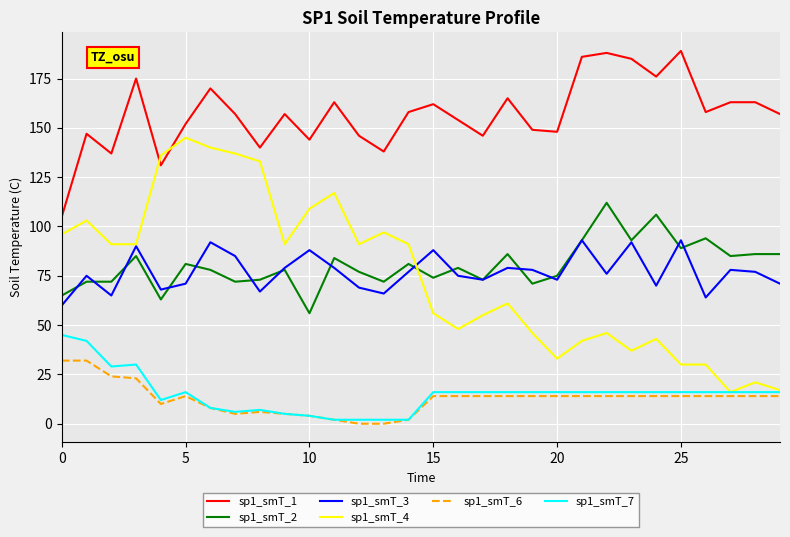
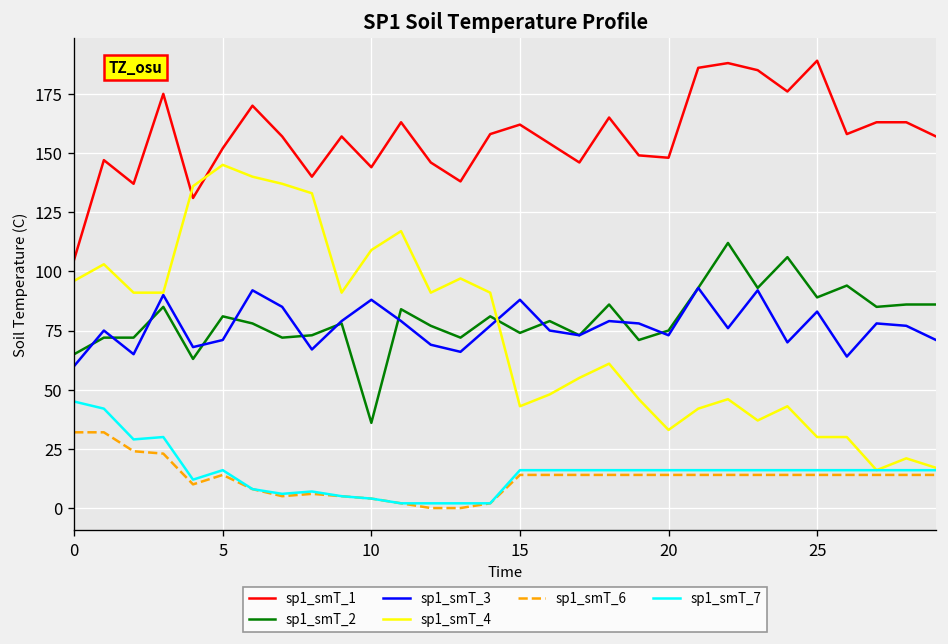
  {
    "sp1_smT_1": {
      "0": 105,
      "5": 152,
      "10": 144,
      "15": 162,
      "20": 148,
      "25": 189
    },
    "sp1_smT_2": {
      "0": 65,
      "5": 81,
-     "10": 56,
+     "10": 36,
      "15": 74,
      "20": 75,
      "25": 89
    },
    "sp1_smT_3": {
      "0": 60,
      "5": 71,
      "10": 88,
      "15": 88,
      "20": 73,
-     "25": 93
+     "25": 83
    },
    "sp1_smT_4": {
      "0": 96,
      "5": 145,
      "10": 109,
-     "15": 56,
+     "15": 43,
      "20": 33,
      "25": 30
    },
    "sp1_smT_6": {
      "0": 32,
      "5": 14,
      "15": 14,
      "20": 14,
      "25": 14
    },
    "sp1_smT_7": {
      "0": 45,
      "5": 16,
      "15": 16,
      "20": 16,
      "25": 16
    }
  }
